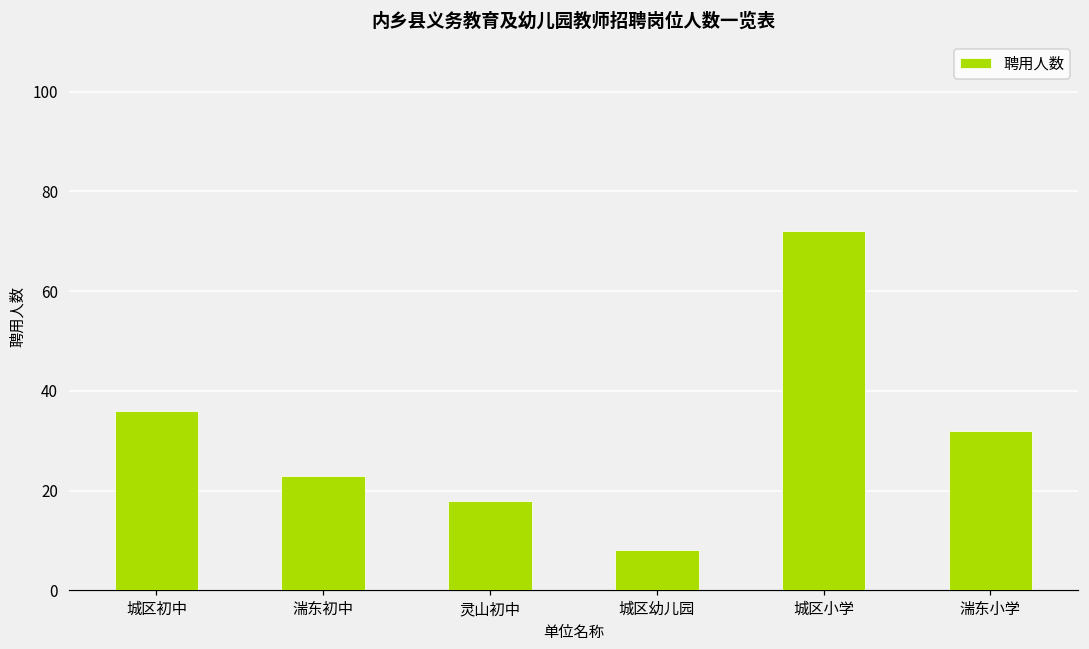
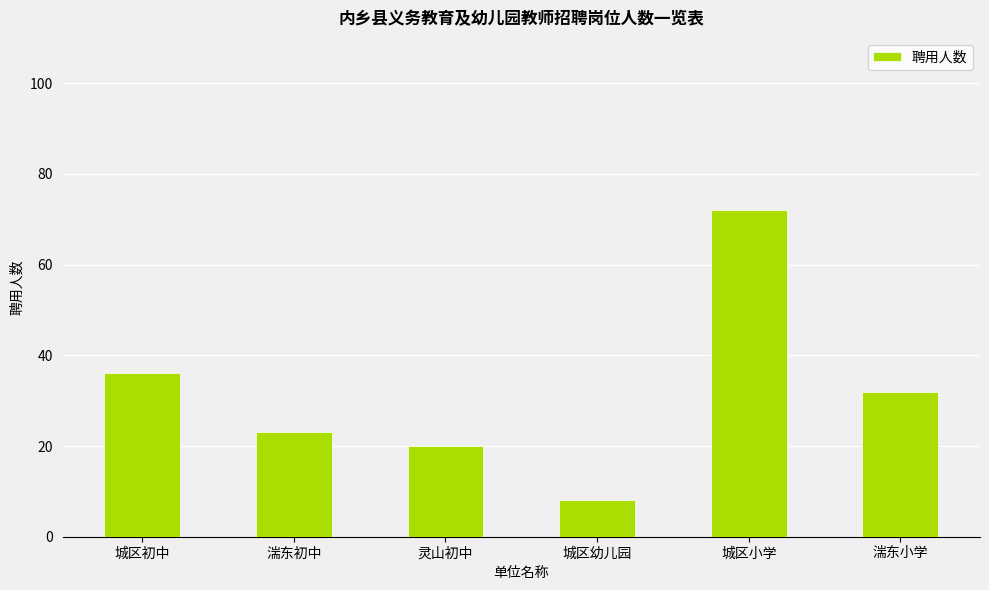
  {
    "城区初中": 36,
    "湍东初中": 23,
-   "灵山初中": 18,
+   "灵山初中": 20,
    "城区幼儿园": 8,
    "城区小学": 72,
    "湍东小学": 32
  }
